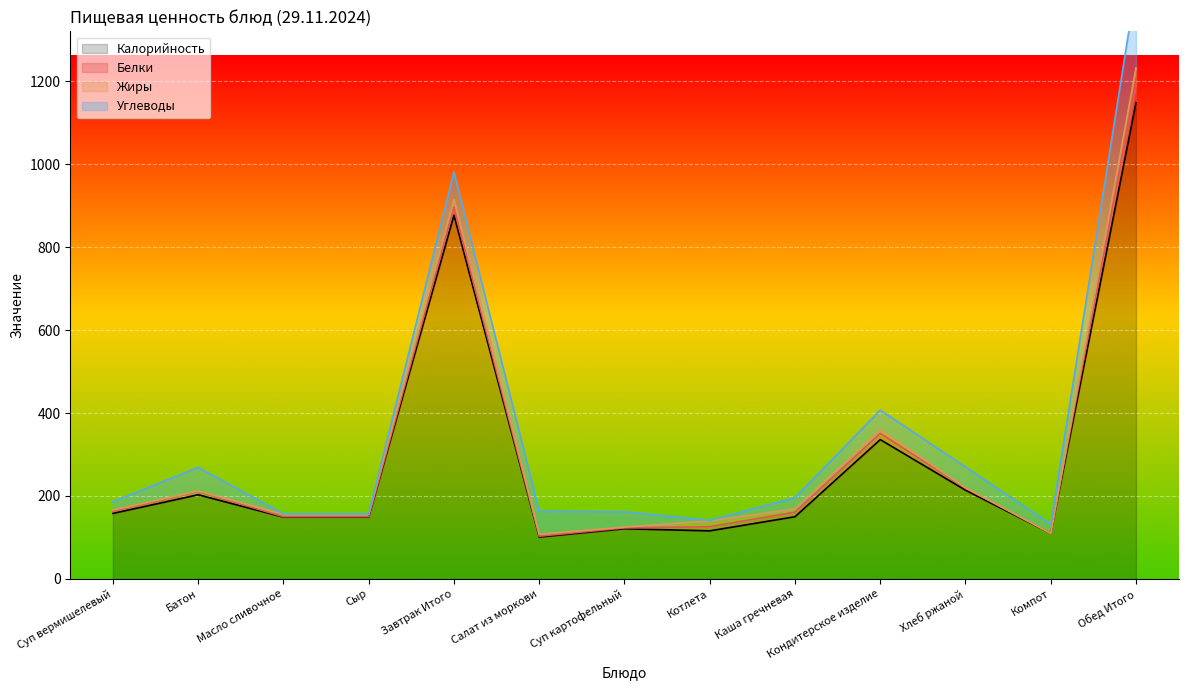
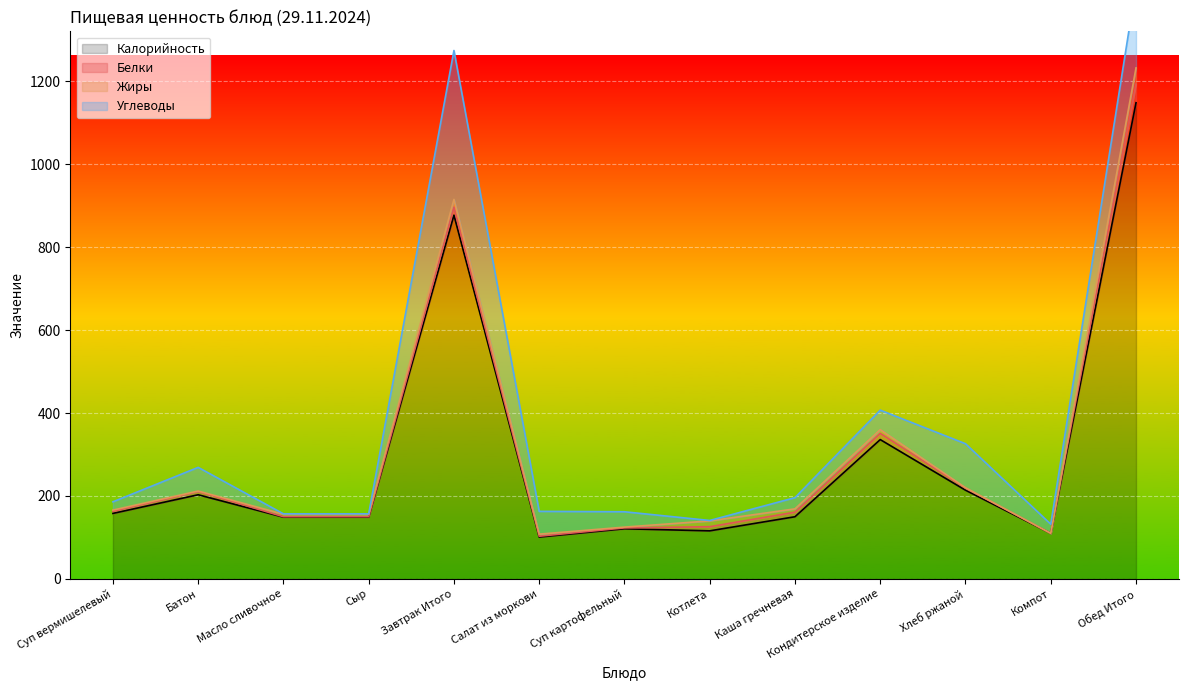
  {
    "Углеводы": {
      "Суп вермишелевый": 20,
      "Батон": 60,
-     "Завтрак Итого": 70,
+     "Завтрак Итого": 360,
      "Салат из моркови": 60,
      "Суп картофельный": 40,
      "Каша гречневая": 30,
      "Кондитерское изделие": 50,
-     "Хлеб ржаной": 50,
+     "Хлеб ржаной": 110,
      "Компот": 20
    }
  }
